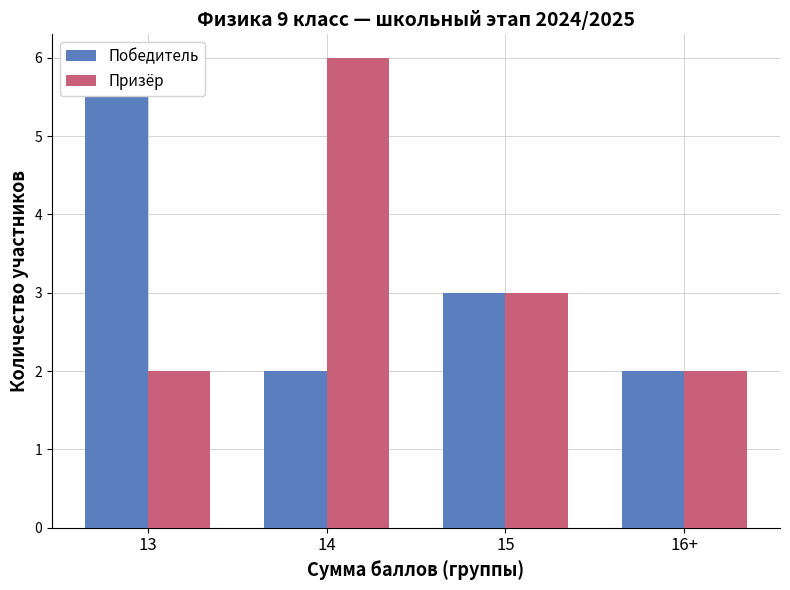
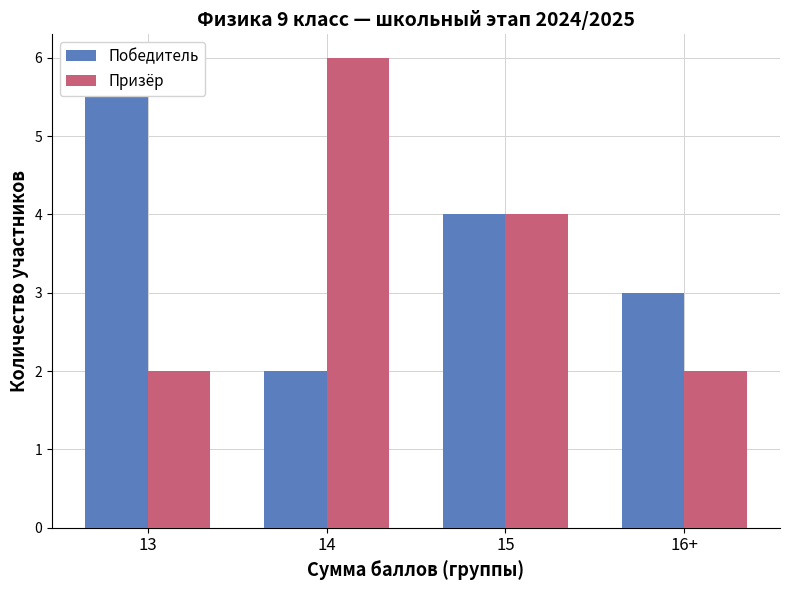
  {
    "Победитель": {
      "14": 2,
-     "15": 3,
-     "16+": 2
+     "15": 4,
+     "16+": 3
    },
    "Призёр": {
      "13": 2,
      "14": 6,
-     "15": 3,
+     "15": 4,
      "16+": 2
    }
  }
